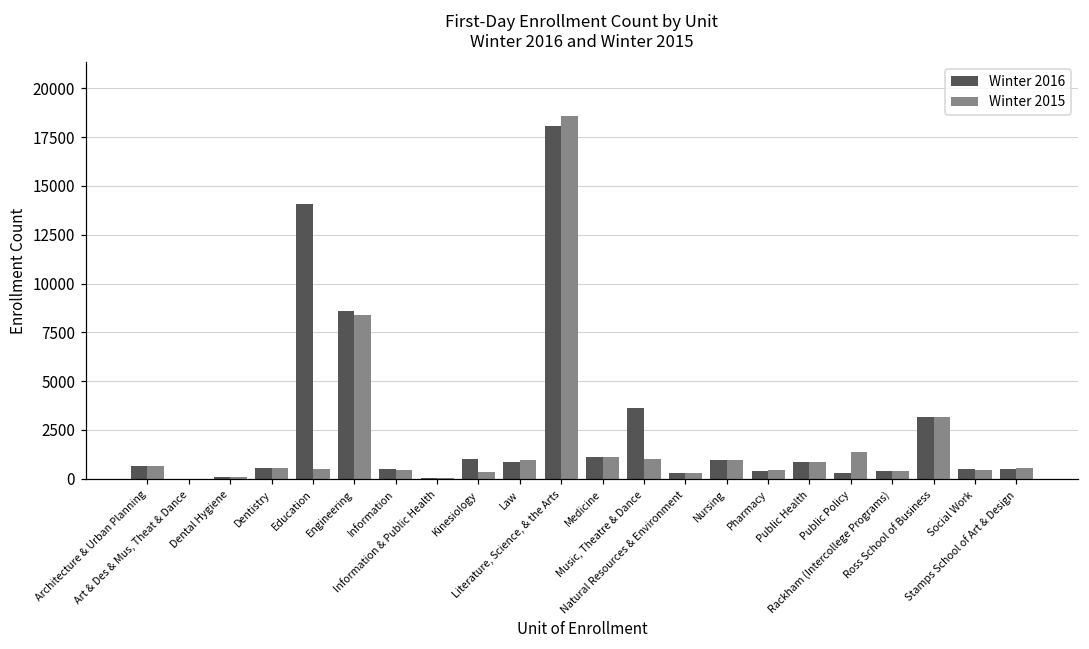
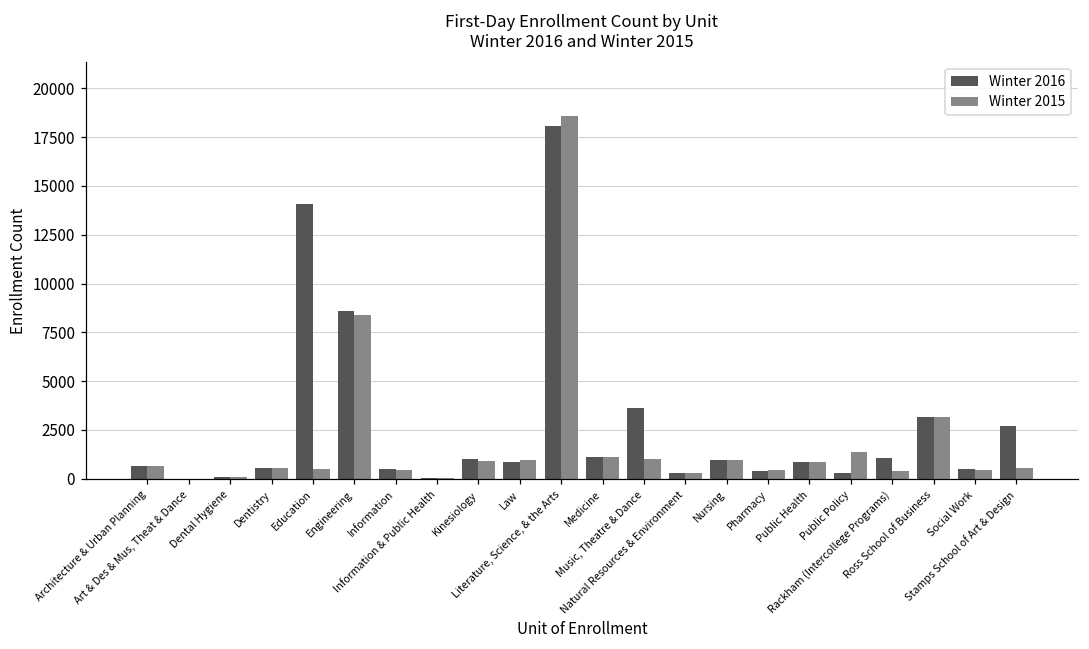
  {
    "Winter 2016": {
      "Architecture & Urban Planning": 600,
      "Dentistry": 500,
      "Education": 14100,
      "Engineering": 8600,
      "Information": 500,
      "Kinesiology": 1000,
      "Law": 900,
      "Literature, Science, & the Arts": 18100,
      "Medicine": 1100,
      "Music, Theatre & Dance": 3700,
      "Natural Resources & Environment": 300,
      "Nursing": 1000,
      "Pharmacy": 400,
      "Public Health": 800,
      "Public Policy": 300,
-     "Rackham (Intercollege Programs)": 400,
+     "Rackham (Intercollege Programs)": 1100,
      "Ross School of Business": 3200,
      "Social Work": 500,
-     "Stamps School of Art & Design": 500
+     "Stamps School of Art & Design": 2700
    },
    "Winter 2015": {
      "Architecture & Urban Planning": 600,
      "Dentistry": 500,
      "Education": 500,
      "Engineering": 8400,
      "Information": 500,
-     "Kinesiology": 400,
+     "Kinesiology": 900,
      "Law": 1000,
      "Literature, Science, & the Arts": 18600,
      "Medicine": 1100,
      "Music, Theatre & Dance": 1000,
      "Natural Resources & Environment": 300,
      "Nursing": 1000,
      "Pharmacy": 400,
      "Public Health": 900,
      "Public Policy": 1400,
      "Rackham (Intercollege Programs)": 400,
      "Ross School of Business": 3100,
      "Social Work": 500,
      "Stamps School of Art & Design": 500
    }
  }
